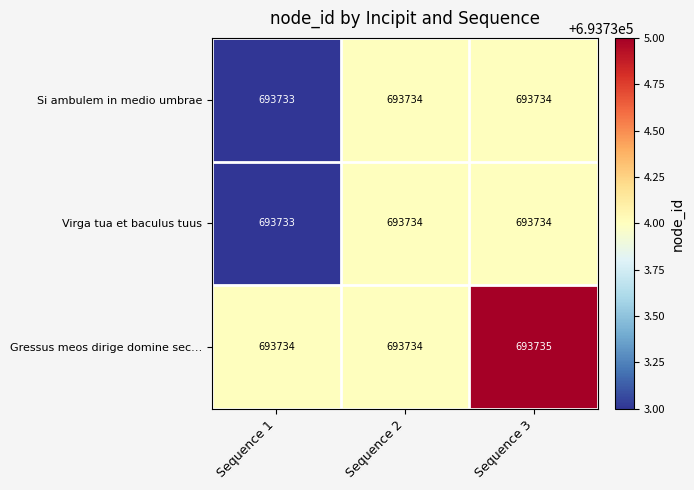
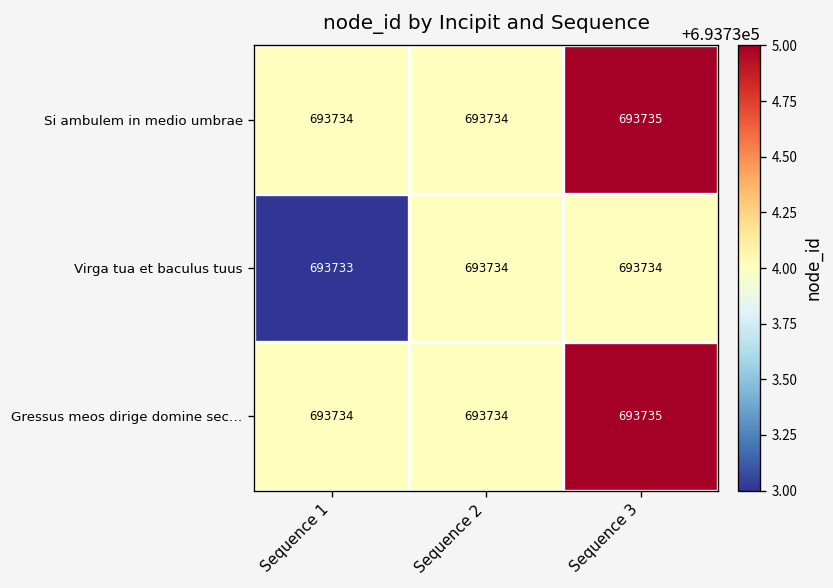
  {
    "Si ambulem in medio umbrae": {
-     "Sequence 1": 693733,
+     "Sequence 1": 693734,
      "Sequence 2": 693734,
-     "Sequence 3": 693734
+     "Sequence 3": 693735
    },
    "Virga tua et baculus tuus": {
      "Sequence 1": 693733,
      "Sequence 2": 693734,
      "Sequence 3": 693734
    },
    "Gressus meos dirige domine sec…": {
      "Sequence 1": 693734,
      "Sequence 2": 693734,
      "Sequence 3": 693735
    }
  }
